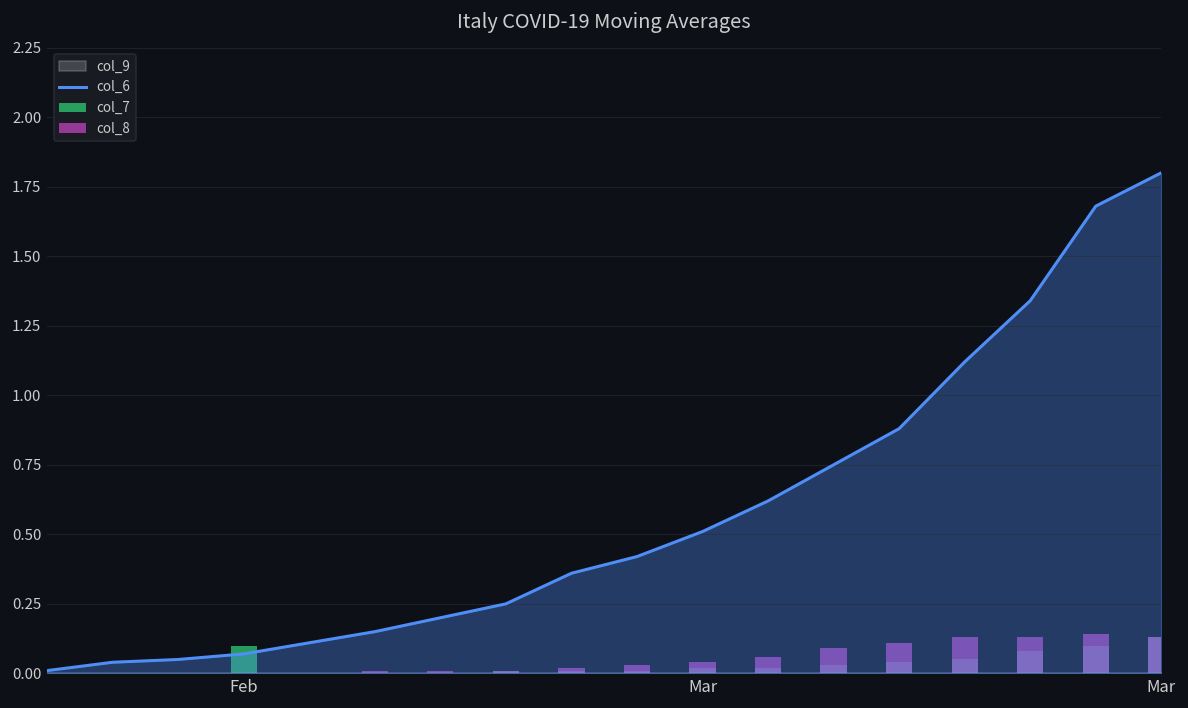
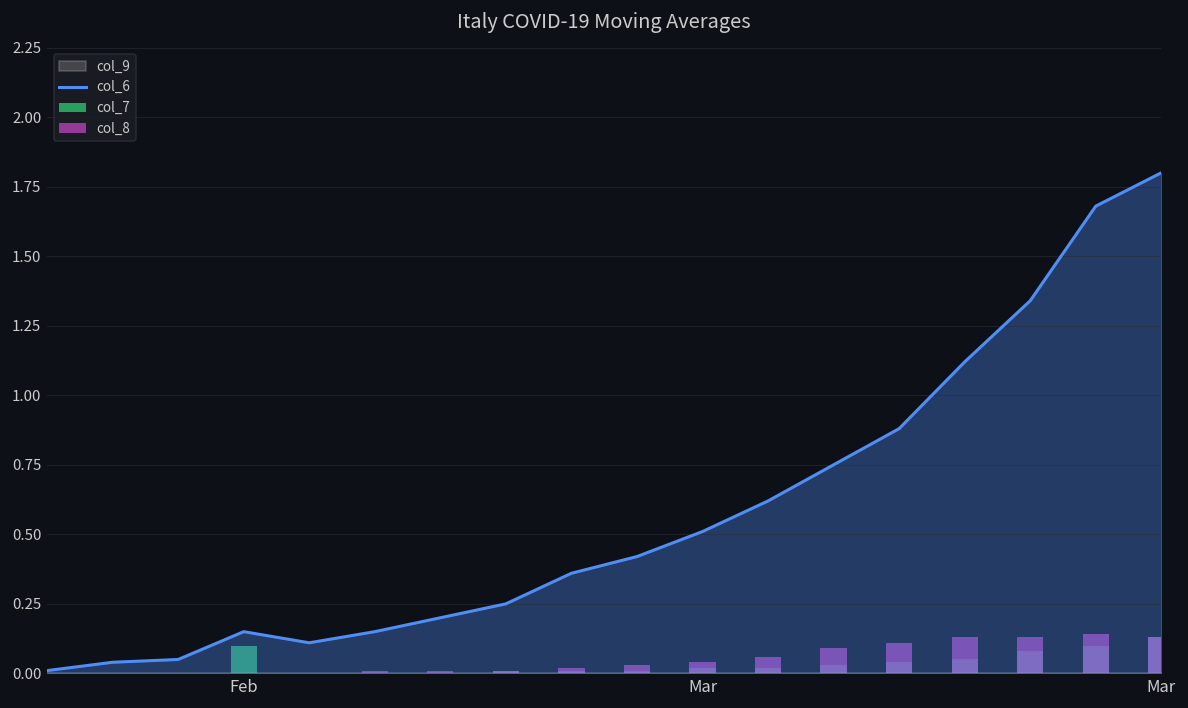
  {
    "col_6": {
-     "Feb": 0.07
+     "Feb": 0.15
    },
    "col_7": {
      "Feb": 0.10
    },
    "col_9": {
      "Feb": 0.00
    },
    "col_8": {
      "Feb": 0.00
    }
  }
